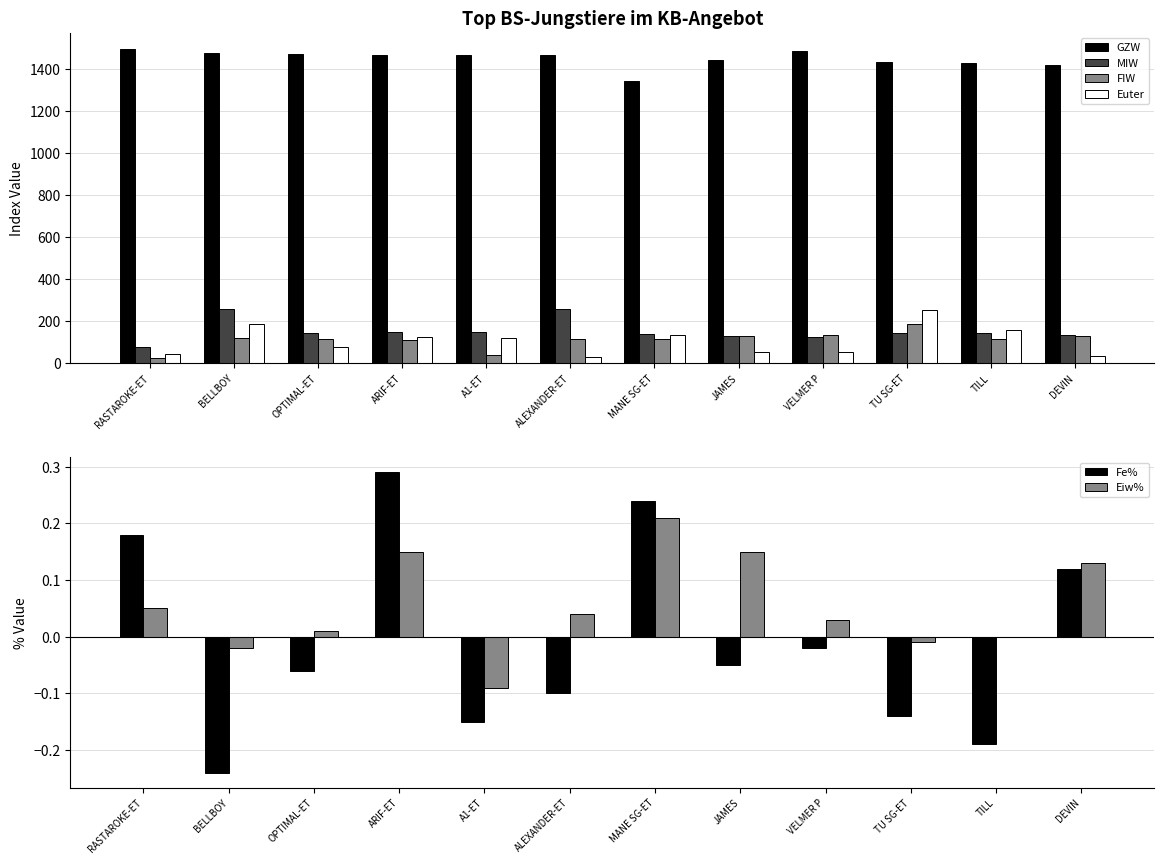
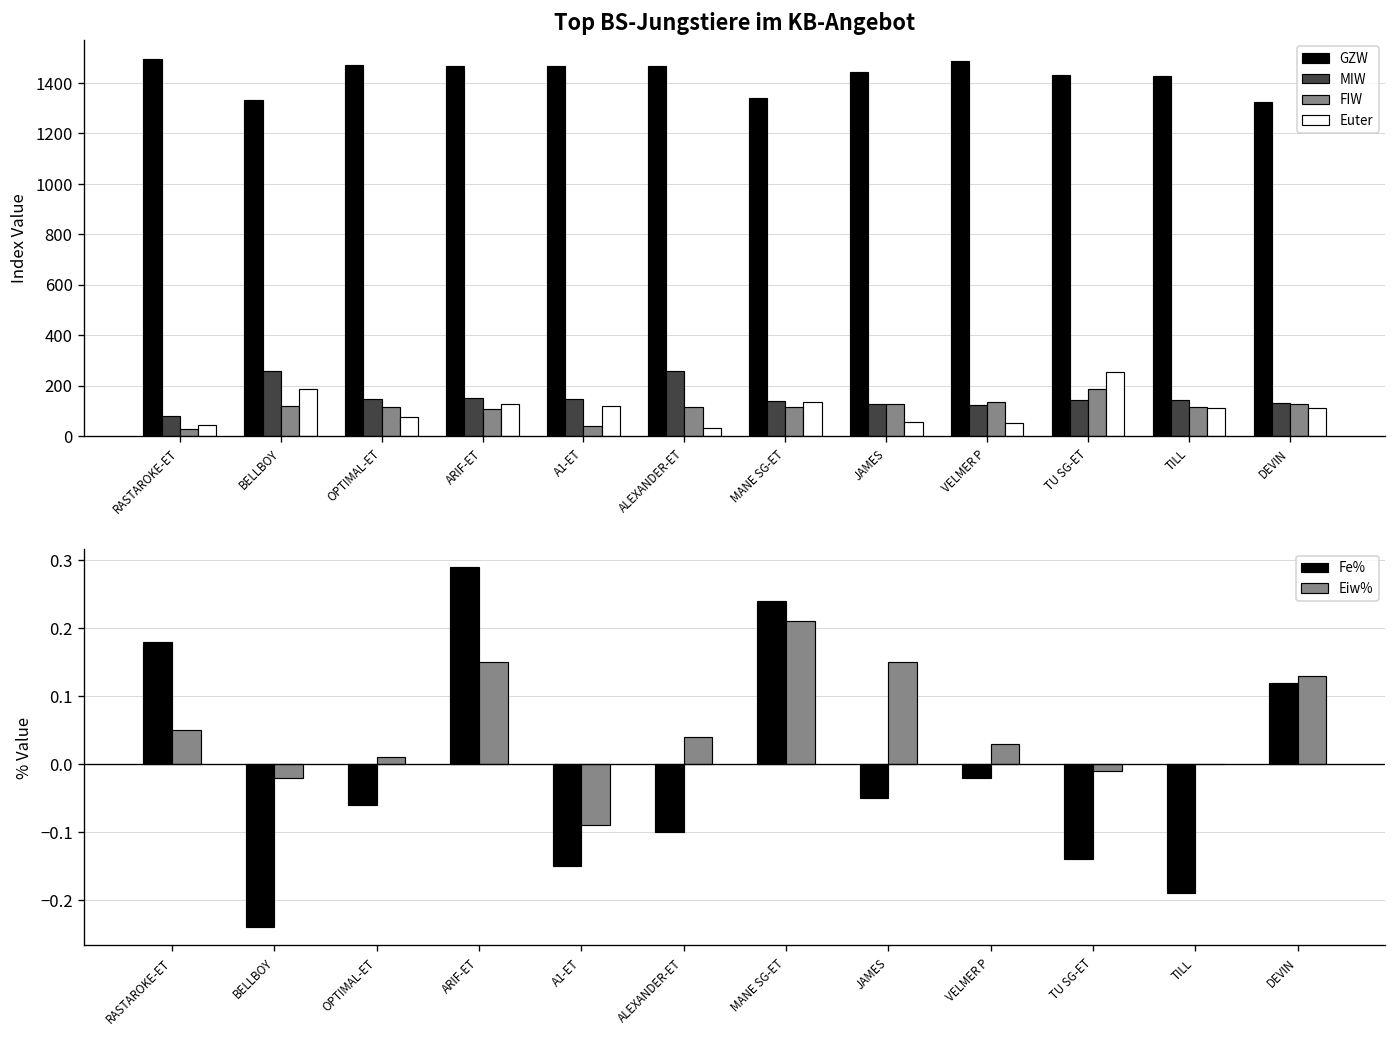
  {
    "Top BS-Jungstiere im KB-Angebot": {
      "GZW": {
        "RASTAROKE-ET": 1500,
-       "BELLBOY": 1470,
+       "BELLBOY": 1330,
        "OPTIMAL-ET": 1470,
        "ARIF-ET": 1470,
        "A1-ET": 1470,
        "ALEXANDER-ET": 1470,
        "MANE SG-ET": 1340,
        "JAMES": 1440,
        "VELMER P": 1490,
        "TU SG-ET": 1430,
        "TILL": 1430,
-       "DEVIN": 1420
+       "DEVIN": 1320
      },
      "MIW": {
        "RASTAROKE-ET": 80,
        "BELLBOY": 260,
        "OPTIMAL-ET": 150,
        "ARIF-ET": 150,
        "A1-ET": 150,
        "ALEXANDER-ET": 260,
        "MANE SG-ET": 140,
        "JAMES": 130,
        "VELMER P": 120,
        "TU SG-ET": 140,
        "TILL": 140,
        "DEVIN": 130
      },
      "FIW": {
        "RASTAROKE-ET": 30,
        "BELLBOY": 120,
        "OPTIMAL-ET": 120,
        "ARIF-ET": 110,
        "A1-ET": 40,
        "ALEXANDER-ET": 110,
        "MANE SG-ET": 120,
        "JAMES": 130,
        "VELMER P": 130,
        "TU SG-ET": 190,
        "TILL": 120,
        "DEVIN": 130
      },
      "Euter": {
        "RASTAROKE-ET": 50,
        "BELLBOY": 190,
        "OPTIMAL-ET": 80,
        "ARIF-ET": 130,
        "A1-ET": 120,
        "ALEXANDER-ET": 30,
        "MANE SG-ET": 140,
        "JAMES": 60,
        "VELMER P": 50,
        "TU SG-ET": 250,
-       "TILL": 160,
-       "DEVIN": 30
+       "TILL": 110,
+       "DEVIN": 110
      }
    }
  }
